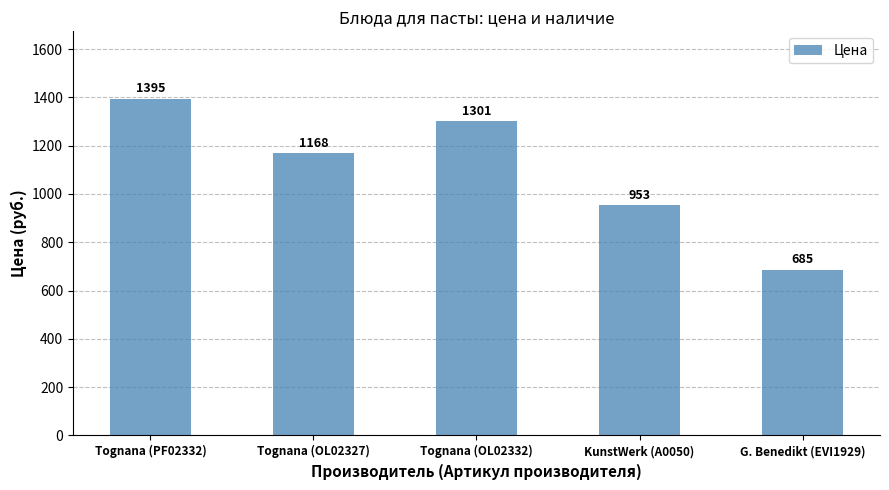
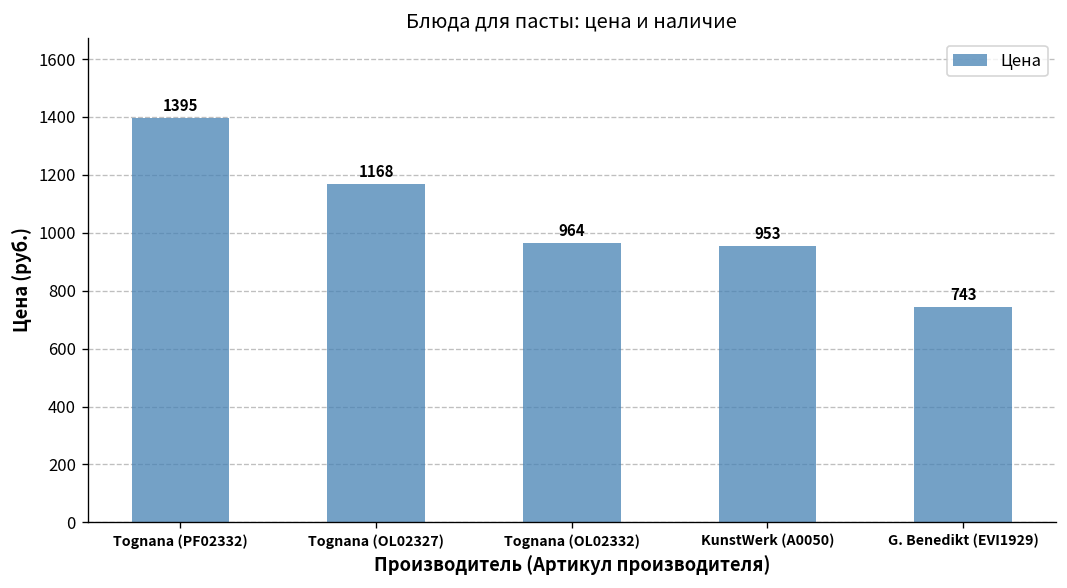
  {
    "Tognana (PF02332)": 1395,
    "Tognana (OL02327)": 1168,
-   "Tognana (OL02332)": 1301,
+   "Tognana (OL02332)": 964,
    "KunstWerk (A0050)": 953,
-   "G. Benedikt (EVI1929)": 685
+   "G. Benedikt (EVI1929)": 743
  }
